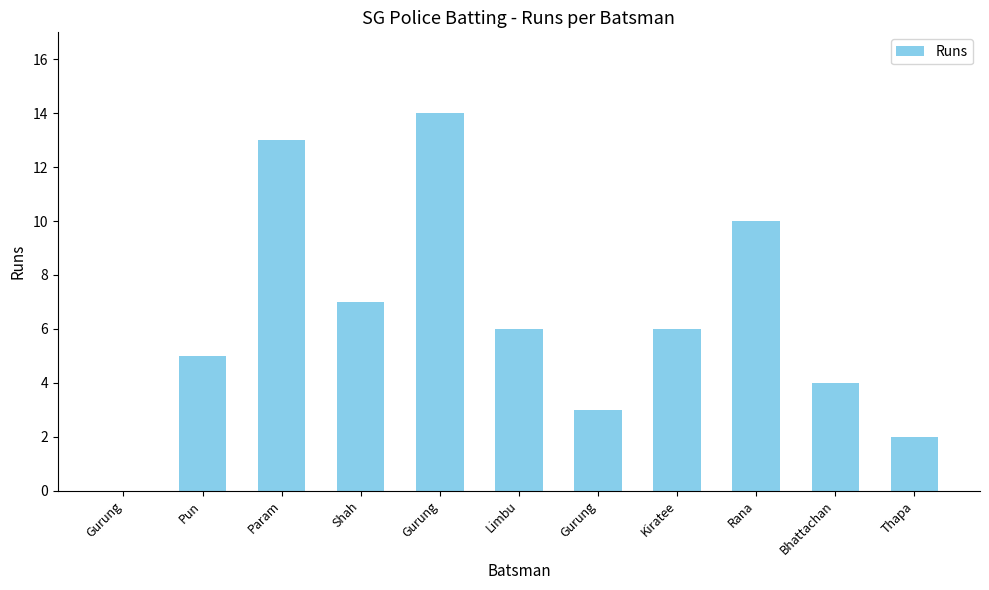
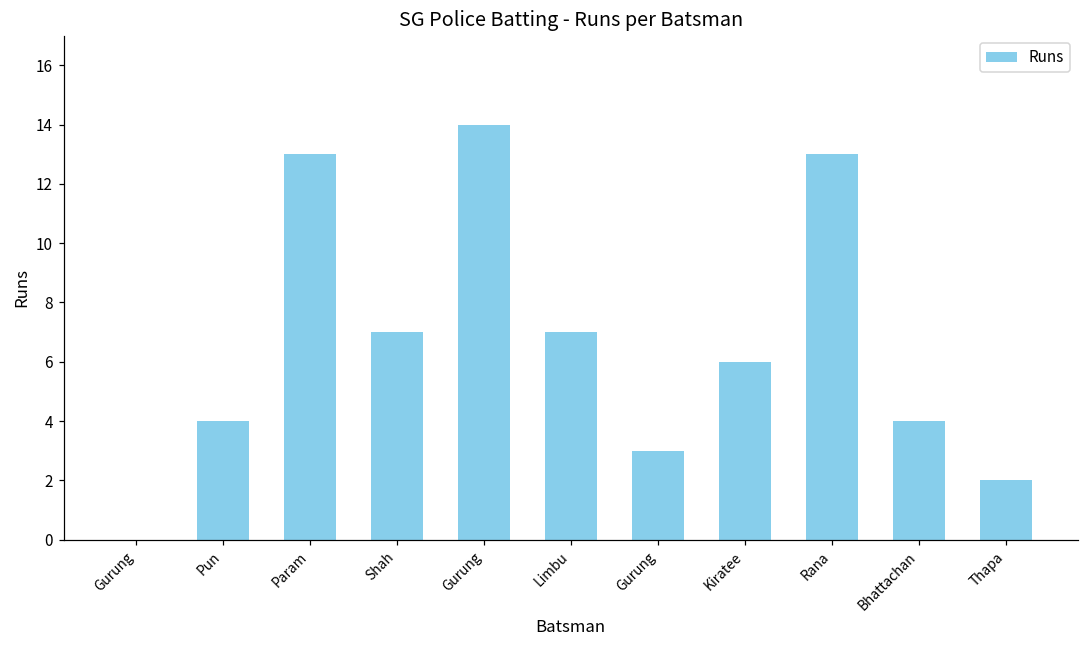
  {
-   "Pun": 5,
+   "Pun": 4,
    "Param": 13,
    "Shah": 7,
-   "Limbu": 6,
+   "Limbu": 7,
    "Kiratee": 6,
-   "Rana": 10,
+   "Rana": 13,
    "Bhattachan": 4,
    "Thapa": 2
  }
